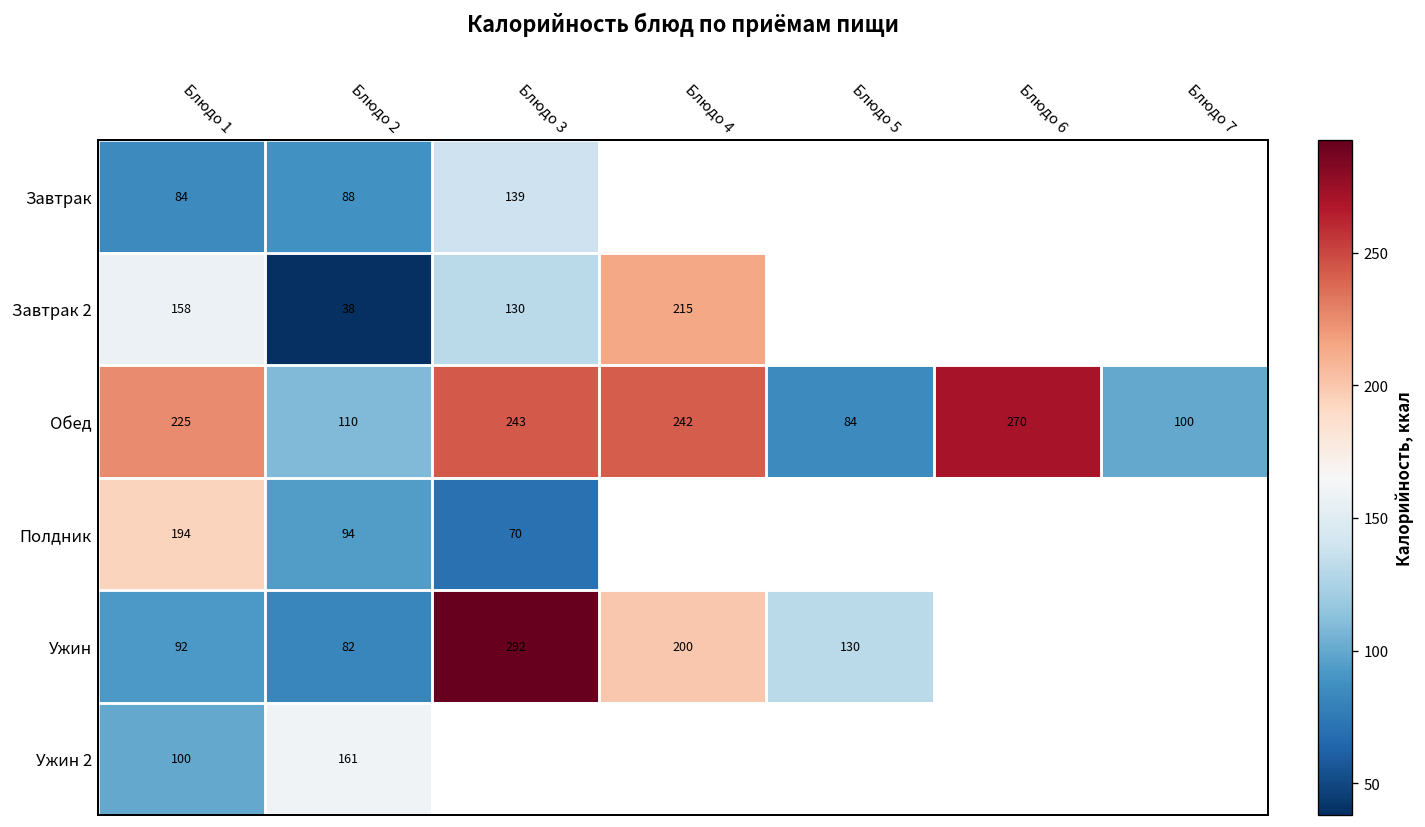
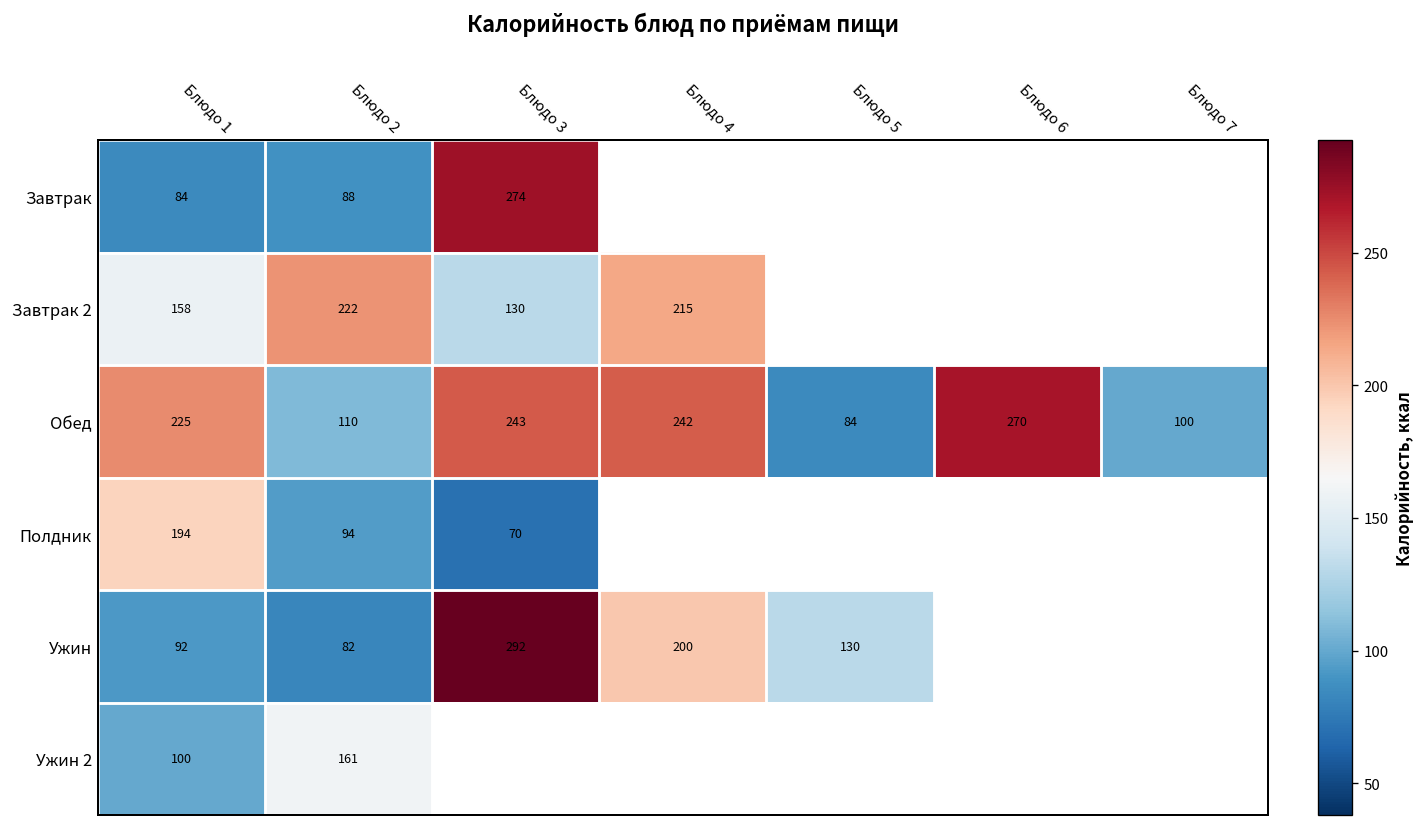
  {
    "Завтрак": {
      "Блюдо 1": 84,
      "Блюдо 2": 88,
-     "Блюдо 3": 139
+     "Блюдо 3": 274
    },
    "Завтрак 2": {
      "Блюдо 1": 158,
-     "Блюдо 2": 38,
+     "Блюдо 2": 222,
      "Блюдо 3": 130,
      "Блюдо 4": 215
    },
    "Обед": {
      "Блюдо 1": 225,
      "Блюдо 2": 110,
      "Блюдо 3": 243,
      "Блюдо 4": 242,
      "Блюдо 5": 84,
      "Блюдо 6": 270,
      "Блюдо 7": 100
    },
    "Полдник": {
      "Блюдо 1": 194,
      "Блюдо 2": 94,
      "Блюдо 3": 70
    },
    "Ужин": {
      "Блюдо 1": 92,
      "Блюдо 2": 82,
      "Блюдо 3": 292,
      "Блюдо 4": 200,
      "Блюдо 5": 130
    },
    "Ужин 2": {
      "Блюдо 1": 100,
      "Блюдо 2": 161
    }
  }
